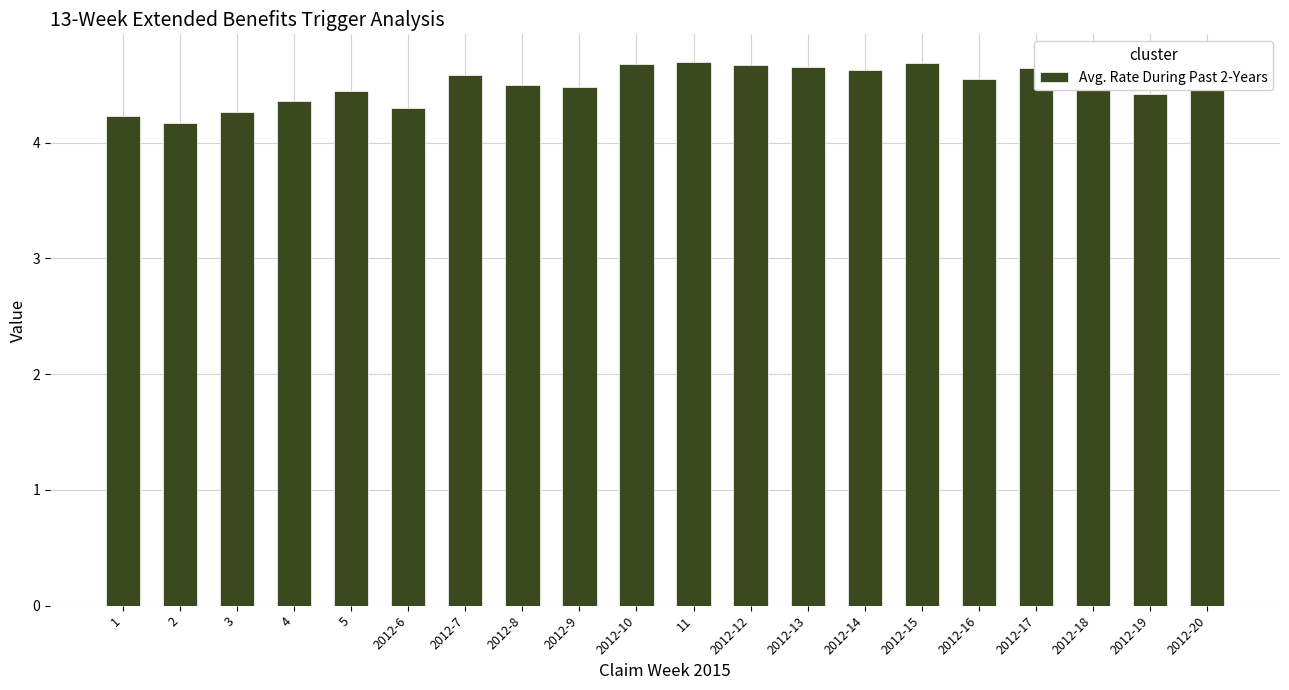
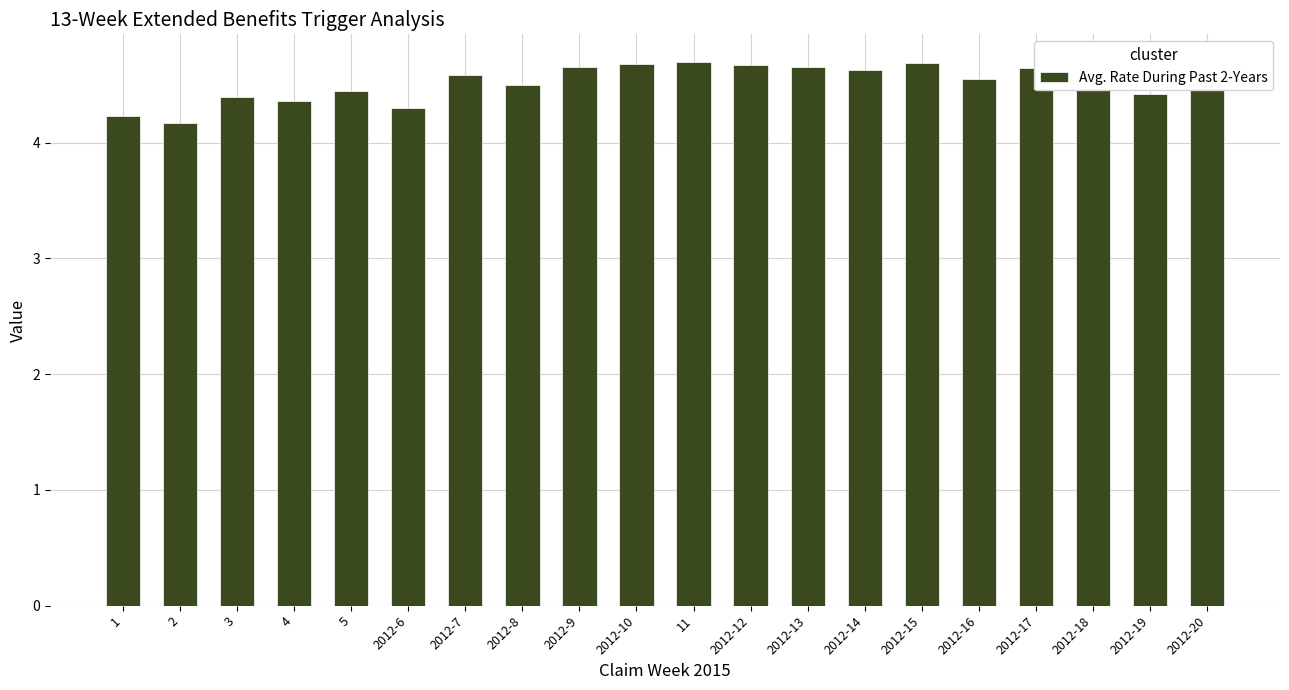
  {
    "1": 4.23,
    "2": 4.17,
-   "3": 4.27,
+   "3": 4.39,
    "4": 4.36,
    "5": 4.45,
    "2012-6": 4.30,
    "2012-7": 4.59,
    "2012-8": 4.50,
-   "2012-9": 4.48,
+   "2012-9": 4.66,
    "2012-10": 4.68,
    "11": 4.70,
    "2012-12": 4.67,
    "2012-13": 4.66,
    "2012-14": 4.62,
    "2012-15": 4.69,
    "2012-16": 4.55,
    "2012-19": 4.42
  }
